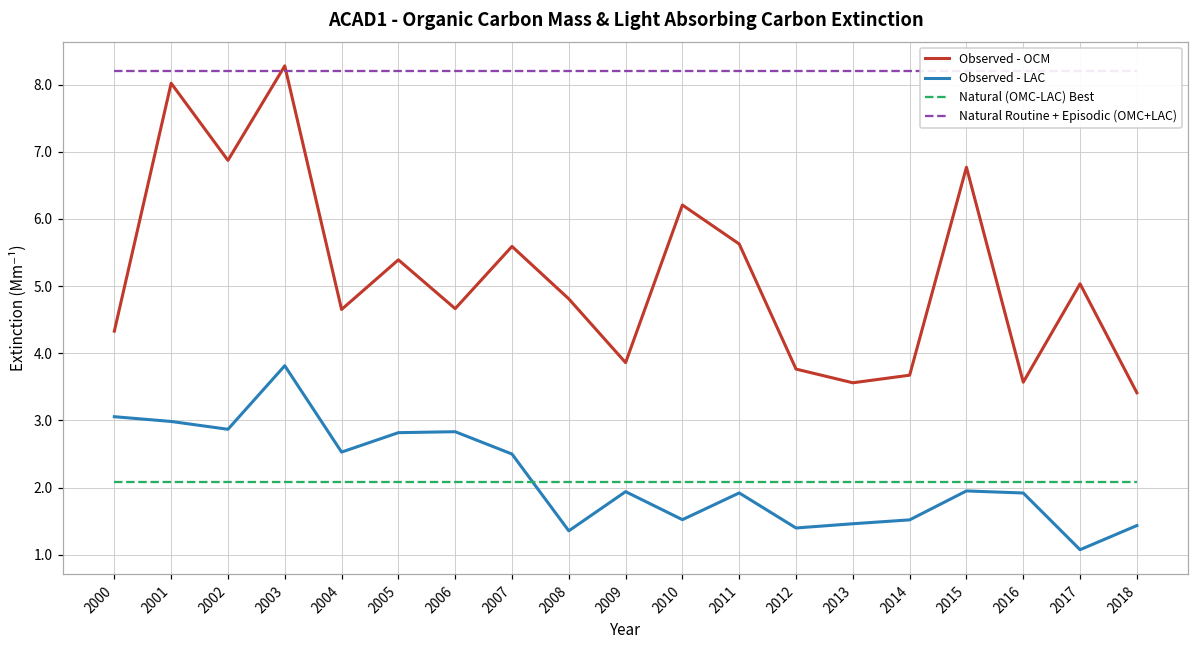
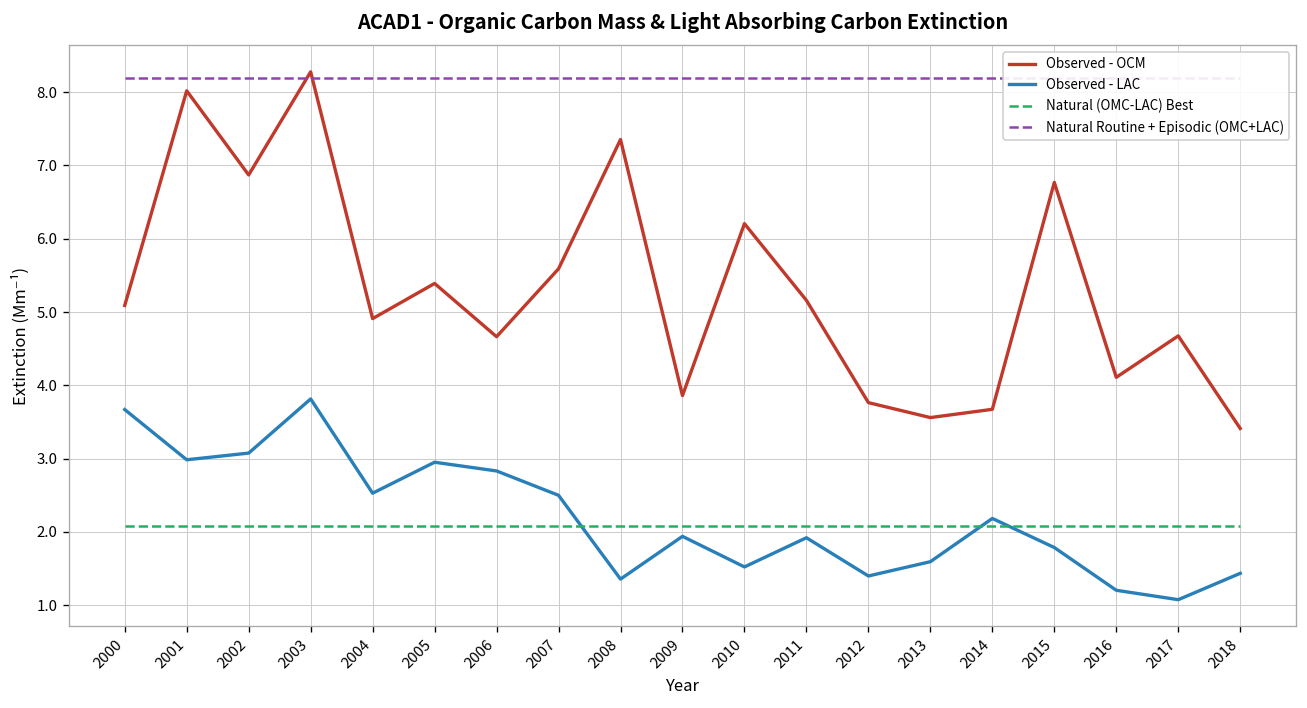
  {
    "Observed - OCM": {
-     "2000": 4.3,
+     "2000": 5.1,
      "2001": 8.0,
      "2002": 6.9,
      "2003": 8.3,
-     "2004": 4.7,
+     "2004": 4.9,
      "2005": 5.4,
      "2006": 4.7,
      "2007": 5.6,
-     "2008": 4.8,
+     "2008": 7.4,
      "2009": 3.9,
      "2010": 6.2,
-     "2011": 5.6,
+     "2011": 5.2,
      "2012": 3.8,
      "2013": 3.6,
      "2014": 3.7,
      "2015": 6.8,
-     "2016": 3.6,
-     "2017": 5.0,
+     "2016": 4.1,
+     "2017": 4.7,
      "2018": 3.4
    },
    "Observed - LAC": {
-     "2000": 3.1,
+     "2000": 3.7,
      "2001": 3.0,
-     "2002": 2.9,
+     "2002": 3.1,
      "2003": 3.8,
      "2004": 2.5,
-     "2005": 2.8,
+     "2005": 2.9,
      "2006": 2.8,
      "2007": 2.5,
      "2008": 1.4,
      "2009": 1.9,
      "2010": 1.5,
      "2011": 1.9,
      "2012": 1.4,
-     "2013": 1.5,
-     "2014": 1.5,
-     "2015": 1.9,
-     "2016": 1.9,
+     "2013": 1.6,
+     "2014": 2.2,
+     "2015": 1.8,
+     "2016": 1.2,
      "2017": 1.1,
      "2018": 1.4
    },
    "Natural (OMC-LAC) Best": {
      "2000": 2.1,
      "2001": 2.1,
      "2002": 2.1,
      "2003": 2.1,
      "2004": 2.1,
      "2005": 2.1,
      "2006": 2.1,
      "2007": 2.1,
      "2008": 2.1,
      "2009": 2.1,
      "2010": 2.1,
      "2011": 2.1,
      "2012": 2.1,
      "2013": 2.1,
      "2014": 2.1,
      "2015": 2.1,
      "2016": 2.1,
      "2017": 2.1,
      "2018": 2.1
    },
    "Natural Routine + Episodic (OMC+LAC)": {
      "2000": 8.2,
      "2001": 8.2,
      "2002": 8.2,
      "2003": 8.2,
      "2004": 8.2,
      "2005": 8.2,
      "2006": 8.2,
      "2007": 8.2,
      "2008": 8.2,
      "2009": 8.2,
      "2010": 8.2,
      "2011": 8.2,
      "2012": 8.2,
      "2013": 8.2,
      "2014": 8.2
    }
  }
